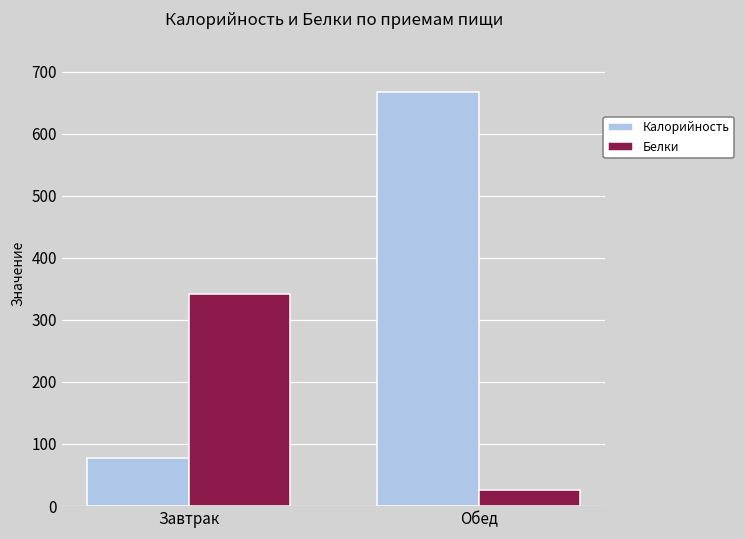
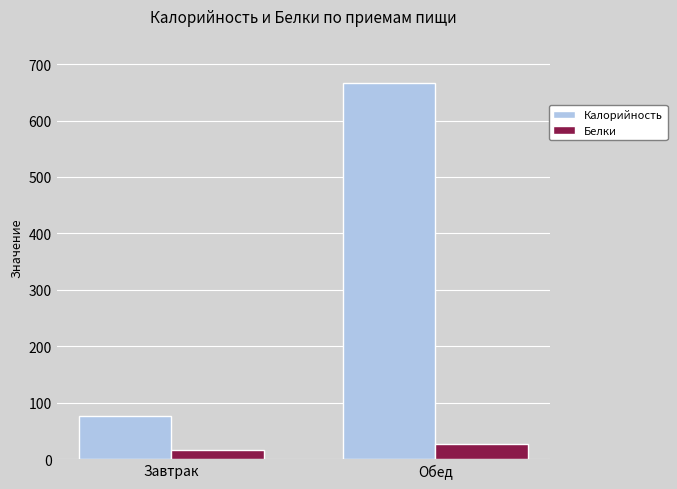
  {
    "Калорийность": {
      "Завтрак": 80,
      "Обед": 670
    },
    "Белки": {
-     "Завтрак": 340,
+     "Завтрак": 20,
      "Обед": 30
    }
  }
